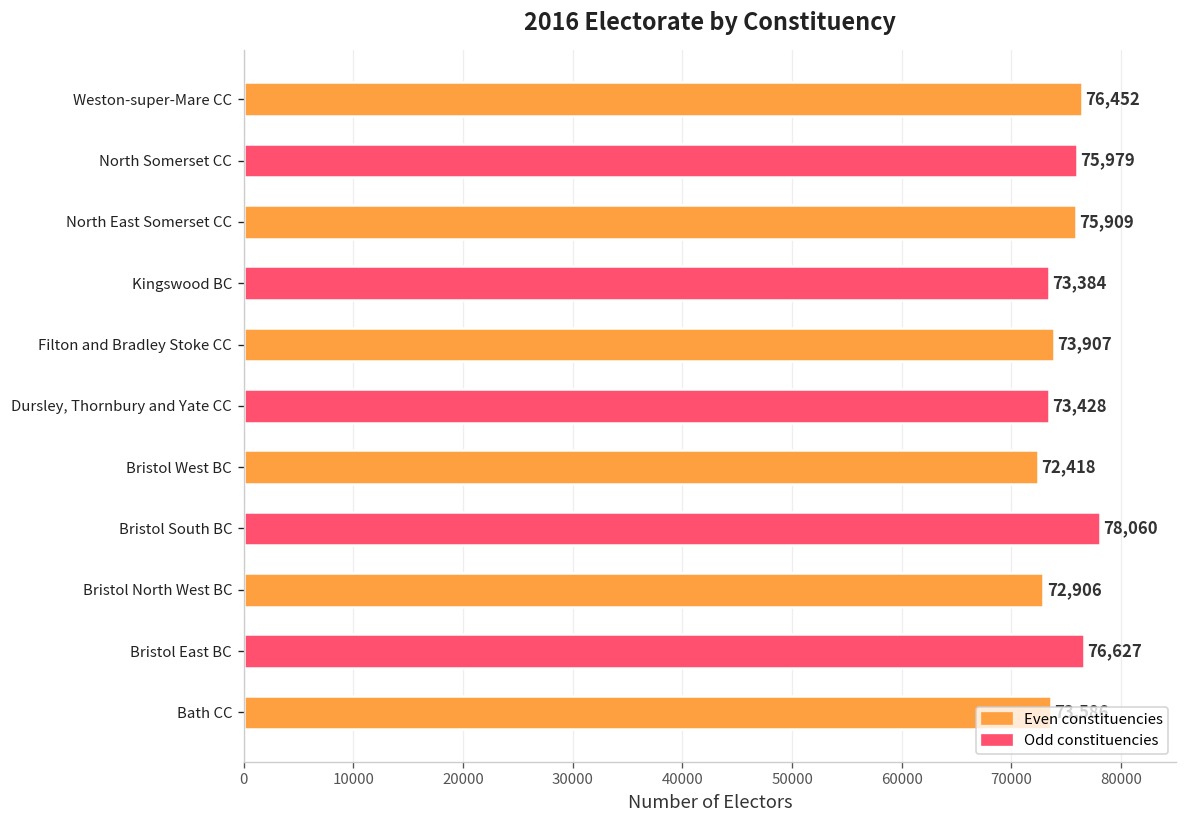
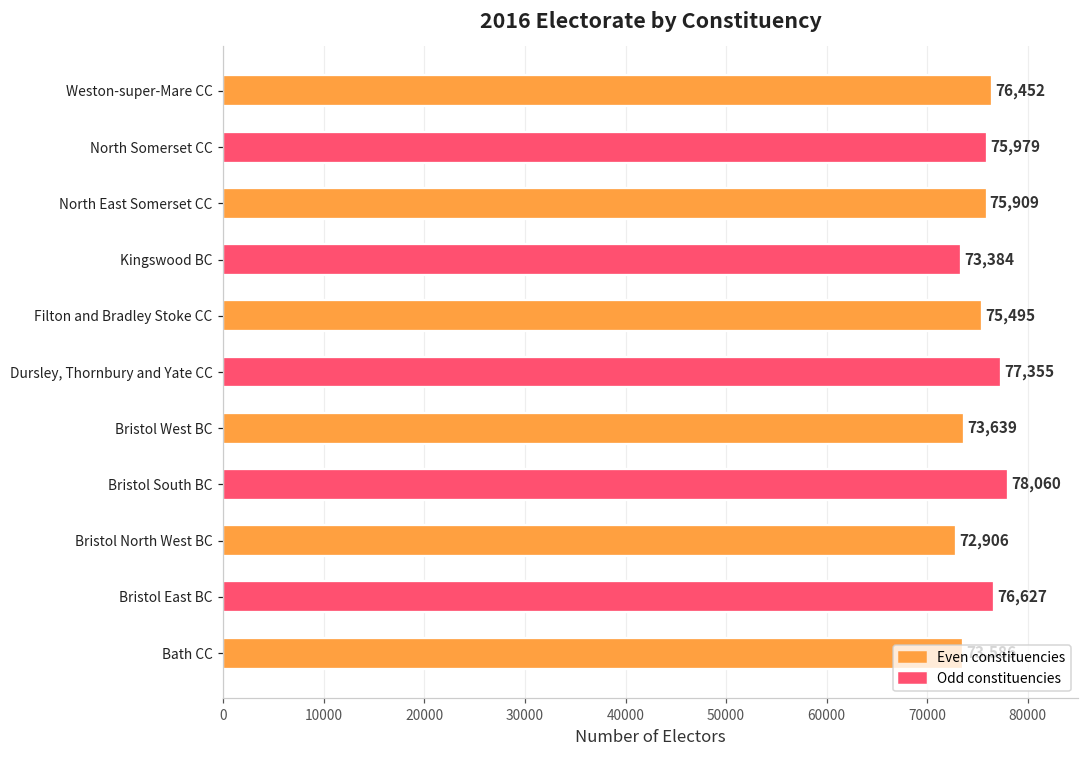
  {
    "Weston-super-Mare CC": "76,452",
    "North Somerset CC": "75,979",
    "North East Somerset CC": "75,909",
    "Kingswood BC": "73,384",
-   "Filton and Bradley Stoke CC": "73,907",
-   "Dursley, Thornbury and Yate CC": "73,428",
-   "Bristol West BC": "72,418",
+   "Filton and Bradley Stoke CC": "75,495",
+   "Dursley, Thornbury and Yate CC": "77,355",
+   "Bristol West BC": "73,639",
    "Bristol South BC": "78,060",
    "Bristol North West BC": "72,906",
    "Bristol East BC": "76,627"
  }
